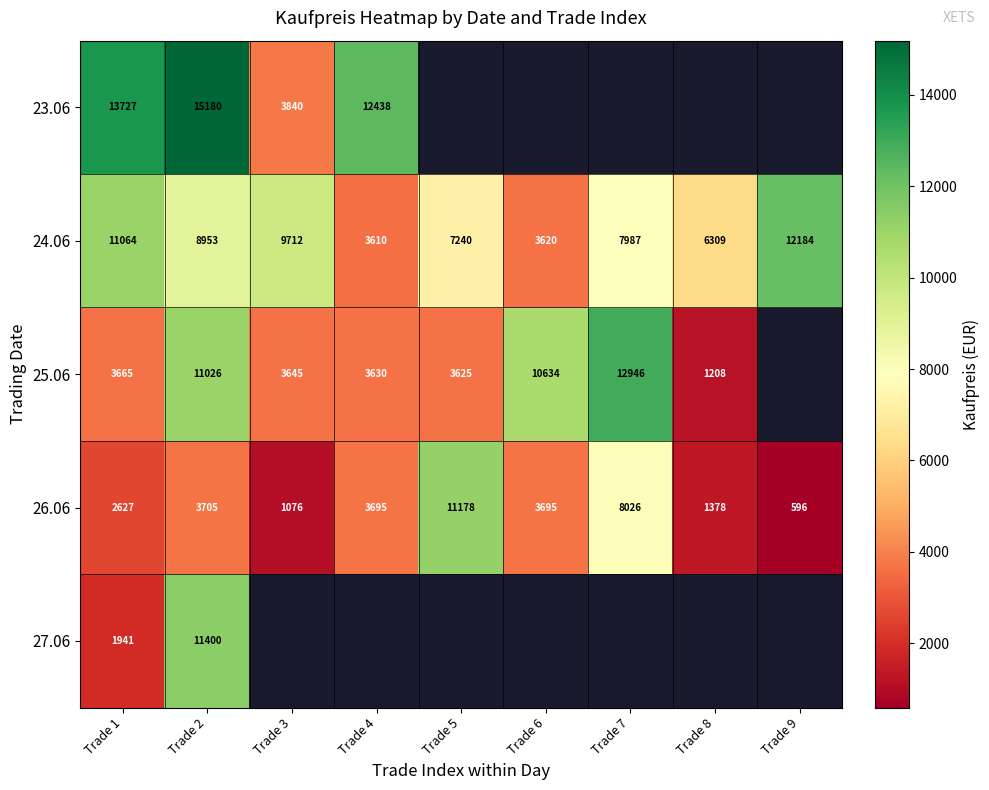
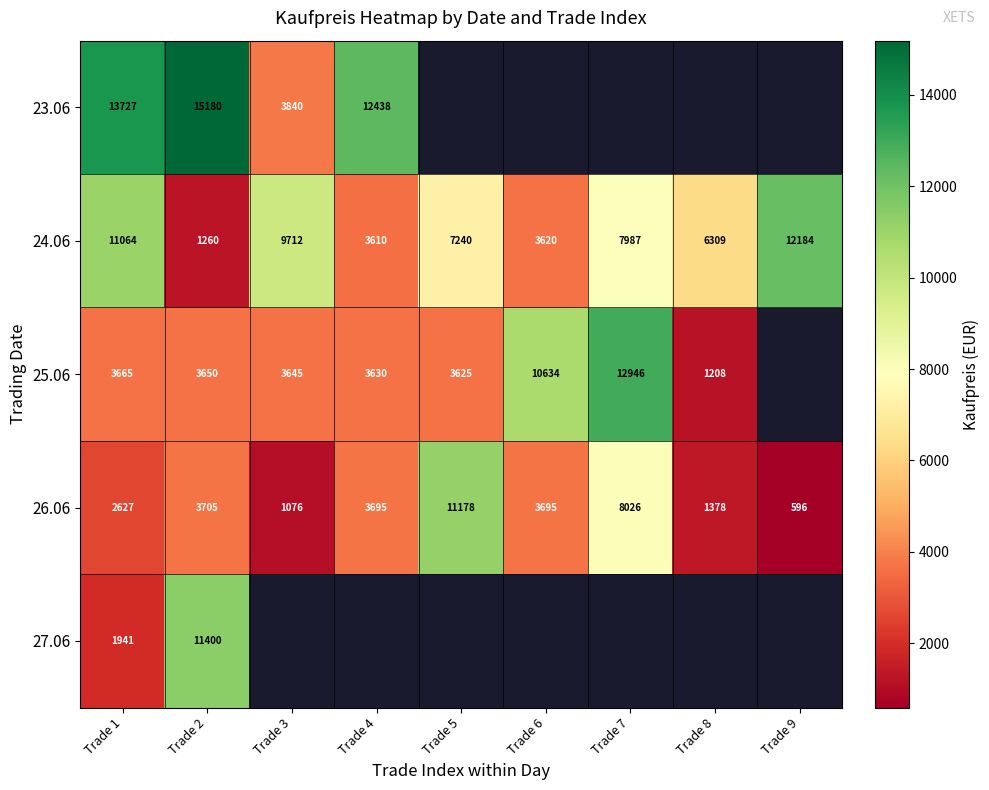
  {
    "23.06": {
      "Trade 1": 13727,
      "Trade 2": 15180,
      "Trade 3": 3840,
      "Trade 4": 12438
    },
    "24.06": {
      "Trade 1": 11064,
-     "Trade 2": 8953,
+     "Trade 2": 1260,
      "Trade 3": 9712,
      "Trade 4": 3610,
      "Trade 5": 7240,
      "Trade 6": 3620,
      "Trade 7": 7987,
      "Trade 8": 6309,
      "Trade 9": 12184
    },
    "25.06": {
      "Trade 1": 3665,
-     "Trade 2": 11026,
+     "Trade 2": 3650,
      "Trade 3": 3645,
      "Trade 4": 3630,
      "Trade 5": 3625,
      "Trade 6": 10634,
      "Trade 7": 12946,
      "Trade 8": 1208
    },
    "26.06": {
      "Trade 1": 2627,
      "Trade 2": 3705,
      "Trade 3": 1076,
      "Trade 4": 3695,
      "Trade 5": 11178,
      "Trade 6": 3695,
      "Trade 7": 8026,
      "Trade 8": 1378,
      "Trade 9": 596
    },
    "27.06": {
      "Trade 1": 1941,
      "Trade 2": 11400
    }
  }
